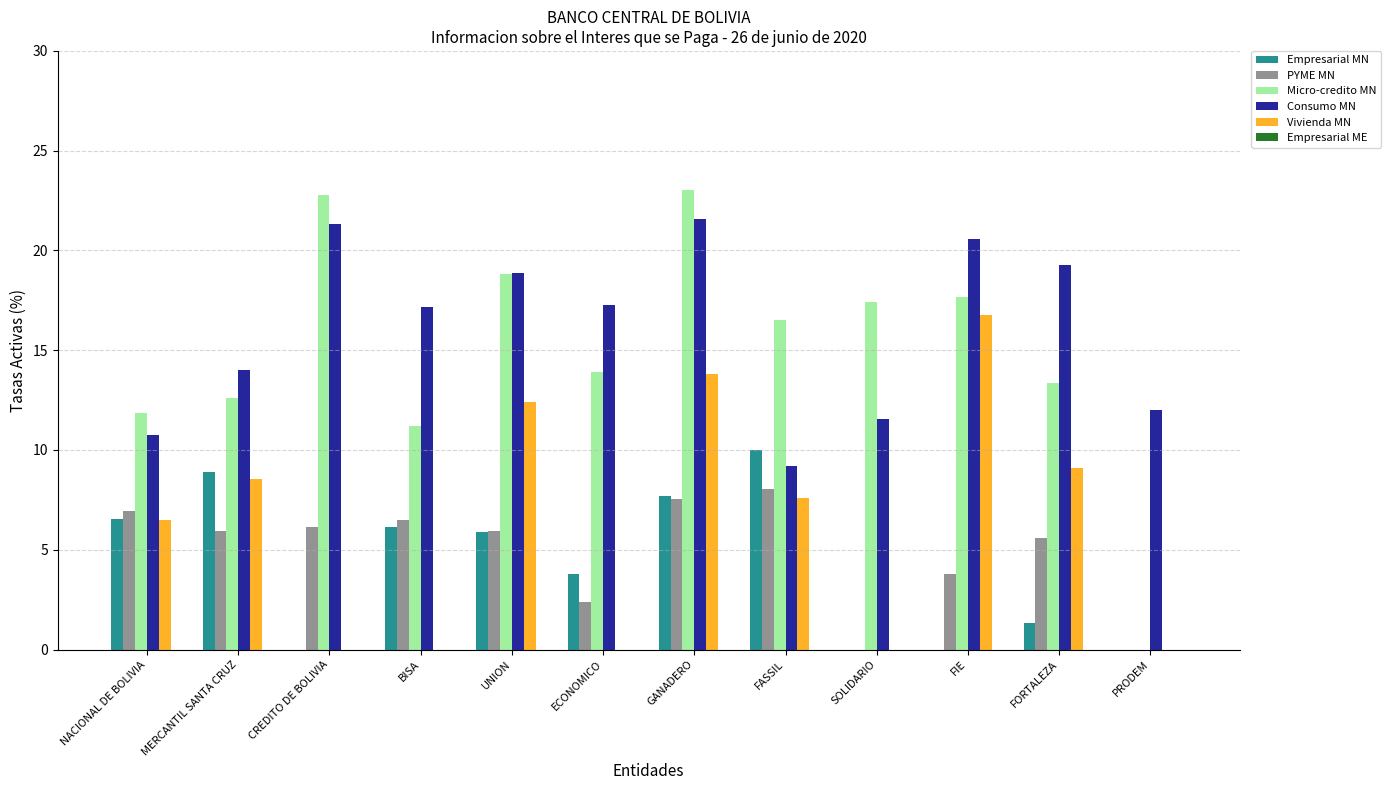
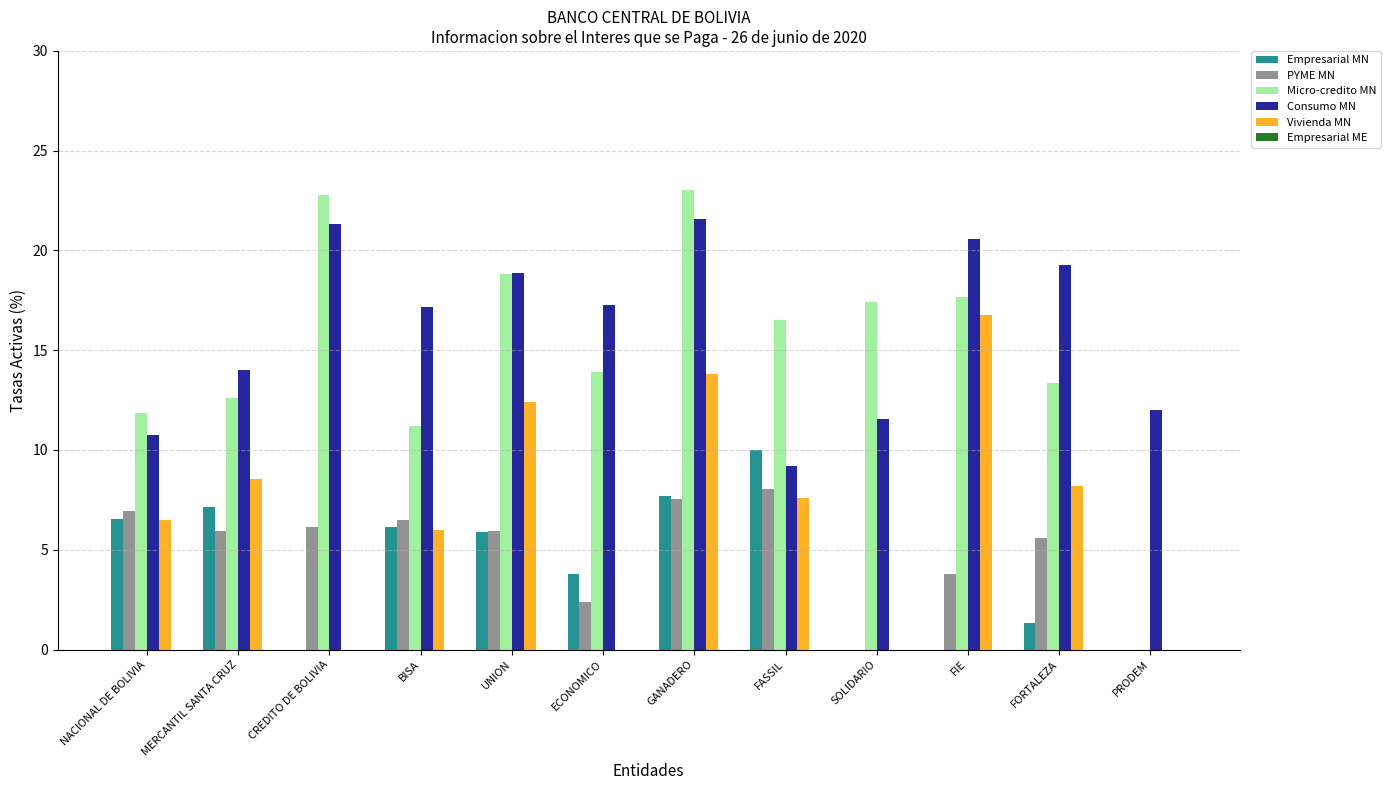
  {
    "Empresarial MN": {
      "NACIONAL DE BOLIVIA": 6.5,
-     "MERCANTIL SANTA CRUZ": 8.9,
+     "MERCANTIL SANTA CRUZ": 7.1,
      "CREDITO DE BOLIVIA": 0.0,
      "BISA": 6.2,
      "UNION": 5.9,
      "ECONOMICO": 3.8,
      "GANADERO": 7.7,
      "FASSIL": 10.0,
      "SOLIDARIO": 0.0,
      "FIE": 0.0,
      "FORTALEZA": 1.3,
      "PRODEM": 0.0
    },
    "PYME MN": {
      "NACIONAL DE BOLIVIA": 7.0,
      "MERCANTIL SANTA CRUZ": 6.0,
      "CREDITO DE BOLIVIA": 6.2,
      "BISA": 6.5,
      "UNION": 5.9,
      "ECONOMICO": 2.4,
      "GANADERO": 7.6,
      "FASSIL": 8.0,
      "SOLIDARIO": 0.0,
      "FIE": 3.8,
      "FORTALEZA": 5.6,
      "PRODEM": 0.0
    },
    "Micro-credito MN": {
      "NACIONAL DE BOLIVIA": 11.8,
      "MERCANTIL SANTA CRUZ": 12.6,
      "CREDITO DE BOLIVIA": 22.8,
      "BISA": 11.2,
      "UNION": 18.8,
      "ECONOMICO": 13.9,
      "GANADERO": 23.0,
      "FASSIL": 16.5,
      "SOLIDARIO": 17.4,
      "FIE": 17.7,
      "FORTALEZA": 13.4,
      "PRODEM": 0.0
    },
    "Consumo MN": {
      "NACIONAL DE BOLIVIA": 10.7,
      "MERCANTIL SANTA CRUZ": 14.0,
      "CREDITO DE BOLIVIA": 21.3,
      "BISA": 17.2,
      "UNION": 18.9,
      "ECONOMICO": 17.3,
      "GANADERO": 21.6,
      "FASSIL": 9.2,
      "SOLIDARIO": 11.6,
      "FIE": 20.6,
      "FORTALEZA": 19.3,
      "PRODEM": 12.0
    },
    "Vivienda MN": {
      "NACIONAL DE BOLIVIA": 6.5,
      "MERCANTIL SANTA CRUZ": 8.5,
      "CREDITO DE BOLIVIA": 0.0,
-     "BISA": 0,
+     "BISA": 6,
      "UNION": 12.4,
      "ECONOMICO": 0.0,
      "GANADERO": 13.8,
      "FASSIL": 7.6,
      "SOLIDARIO": 0.0,
      "FIE": 16.7,
-     "FORTALEZA": 9.1,
+     "FORTALEZA": 8.2,
      "PRODEM": 0.0
    },
    "Empresarial ME": {
      "NACIONAL DE BOLIVIA": 0.0,
      "MERCANTIL SANTA CRUZ": 0.0,
      "CREDITO DE BOLIVIA": 0.0,
      "BISA": 0.0,
      "UNION": 0.0,
      "ECONOMICO": 0.0,
      "GANADERO": 0.0,
      "FASSIL": 0.0,
      "SOLIDARIO": 0.0,
      "FIE": 0.0,
      "FORTALEZA": 0.0,
      "PRODEM": 0.0
    }
  }
